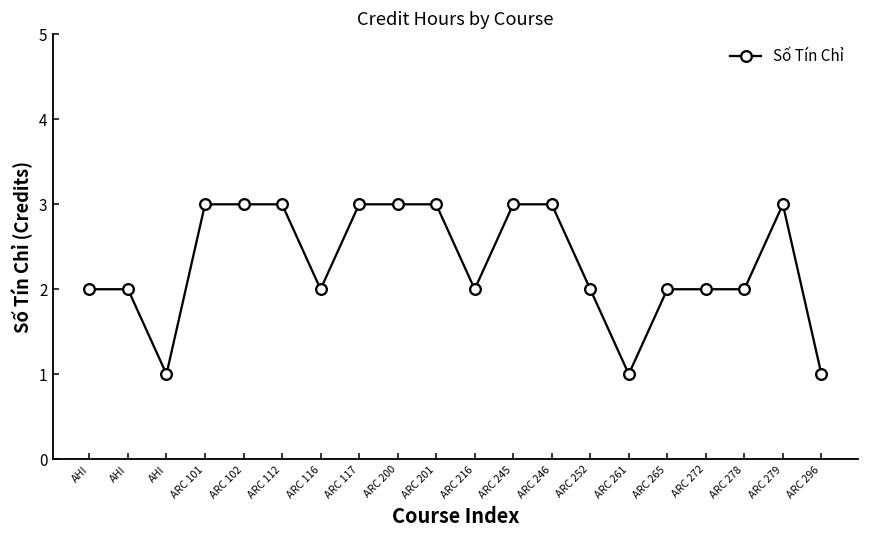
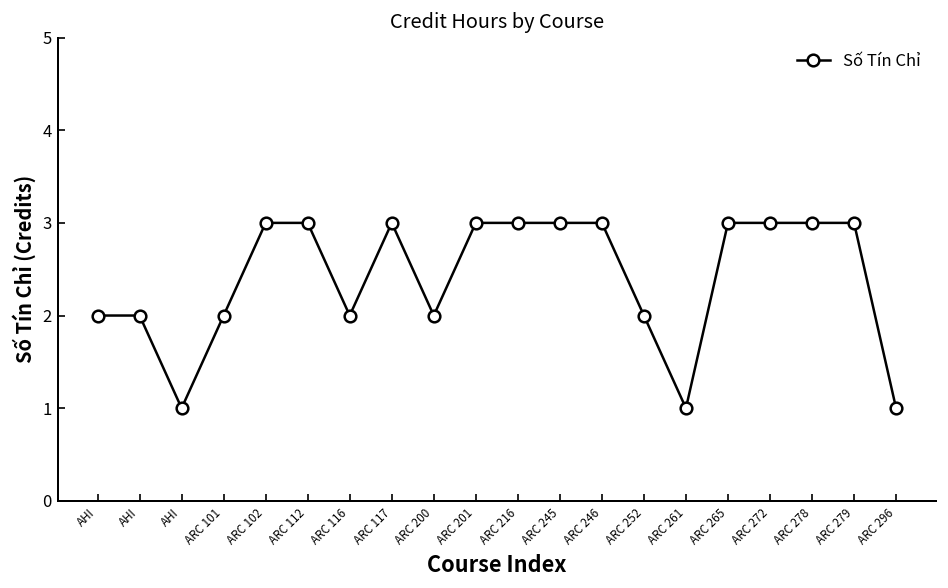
  {
-   "ARC 101": 3,
+   "ARC 101": 2,
    "ARC 102": 3,
    "ARC 112": 3,
    "ARC 116": 2,
    "ARC 117": 3,
-   "ARC 200": 3,
+   "ARC 200": 2,
    "ARC 201": 3,
-   "ARC 216": 2,
+   "ARC 216": 3,
    "ARC 245": 3,
    "ARC 246": 3,
    "ARC 252": 2,
    "ARC 261": 1,
-   "ARC 265": 2,
-   "ARC 272": 2,
-   "ARC 278": 2,
+   "ARC 265": 3,
+   "ARC 272": 3,
+   "ARC 278": 3,
    "ARC 279": 3,
    "ARC 296": 1
  }
